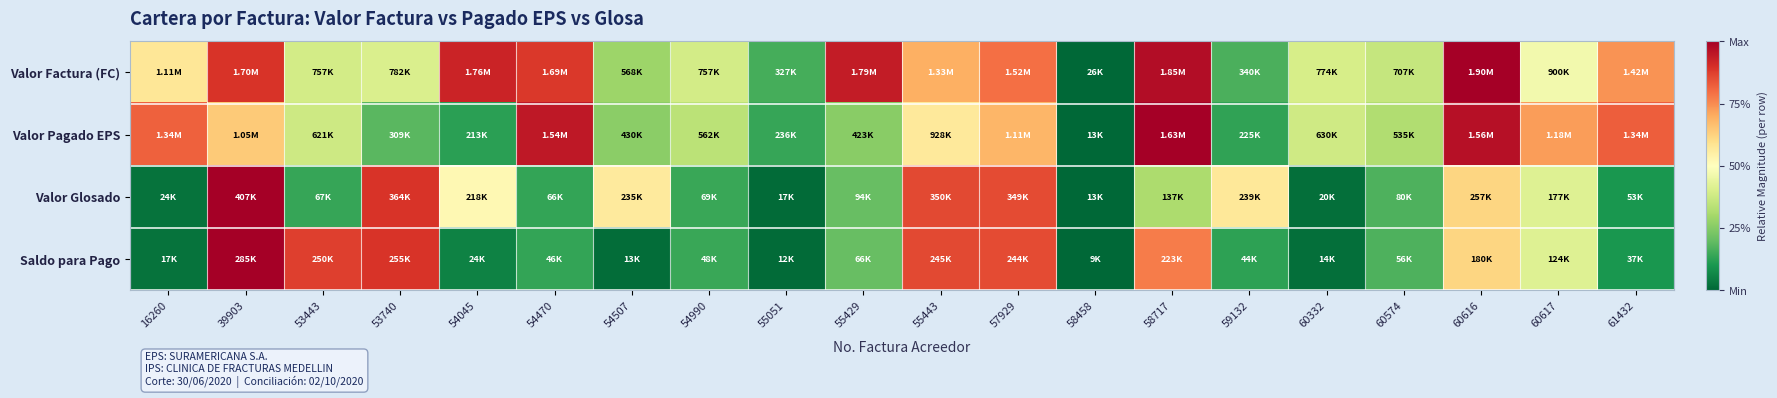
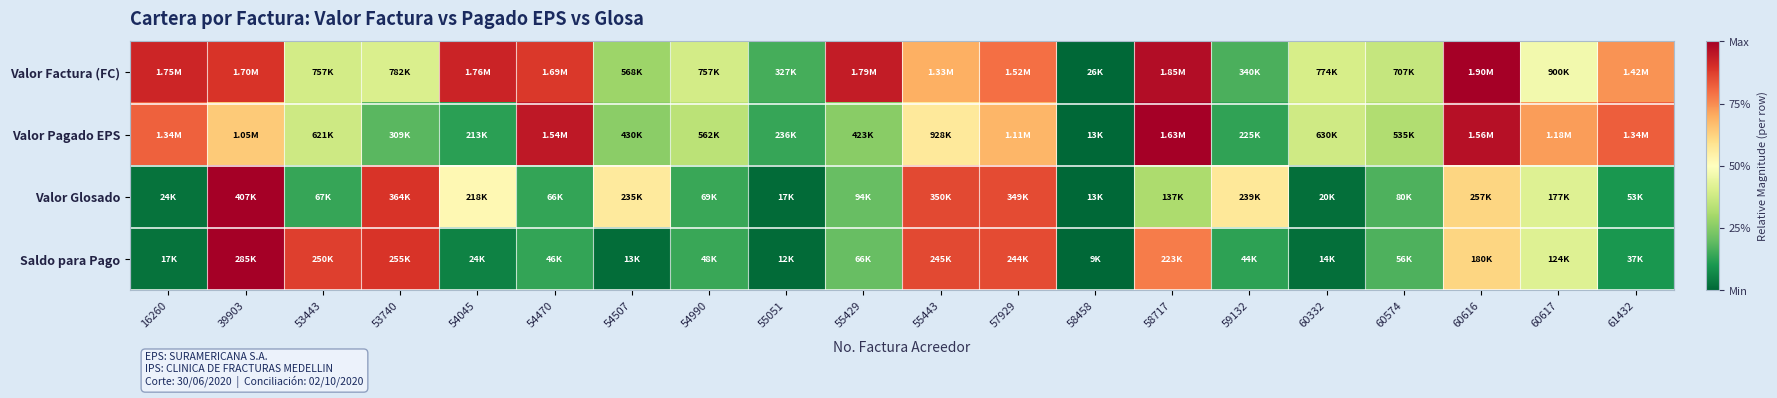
  {
    "Valor Factura (FC)": {
-     "16260": "1.11M",
+     "16260": "1.75M",
      "39903": "1.70M",
      "53443": "757K",
      "53740": "782K",
      "54045": "1.76M",
      "54470": "1.69M",
      "54507": "568K",
      "54990": "757K",
      "55051": "327K",
      "55429": "1.79M",
      "55443": "1.33M",
      "57929": "1.52M",
      "58458": "26K",
      "58717": "1.85M",
      "59132": "340K",
      "60332": "774K",
      "60574": "707K",
      "60616": "1.90M",
      "60617": "900K",
      "61432": "1.42M"
    },
    "Valor Pagado EPS": {
      "16260": "1.34M",
      "39903": "1.05M",
      "53443": "621K",
      "53740": "309K",
      "54045": "213K",
      "54470": "1.54M",
      "54507": "430K",
      "54990": "562K",
      "55051": "236K",
      "55429": "423K",
      "55443": "928K",
      "57929": "1.11M",
      "58458": "13K",
      "58717": "1.63M",
      "59132": "225K",
      "60332": "630K",
      "60574": "535K",
      "60616": "1.56M",
      "60617": "1.18M",
      "61432": "1.34M"
    },
    "Valor Glosado": {
      "16260": "24K",
      "39903": "407K",
      "53443": "67K",
      "53740": "364K",
      "54045": "218K",
      "54470": "66K",
      "54507": "235K",
      "54990": "69K",
      "55051": "17K",
      "55429": "94K",
      "55443": "350K",
      "57929": "349K",
      "58458": "13K",
      "58717": "137K",
      "59132": "239K",
      "60332": "20K",
      "60574": "80K",
      "60616": "257K",
      "60617": "177K",
      "61432": "53K"
    },
    "Saldo para Pago": {
      "16260": "17K",
      "39903": "285K",
      "53443": "250K",
      "53740": "255K",
      "54045": "24K",
      "54470": "46K",
      "54507": "13K",
      "54990": "48K",
      "55051": "12K",
      "55429": "66K",
      "55443": "245K",
      "57929": "244K",
      "58458": "9K",
      "58717": "223K",
      "59132": "44K",
      "60332": "14K",
      "60574": "56K",
      "60616": "180K",
      "60617": "124K",
      "61432": "37K"
    }
  }
